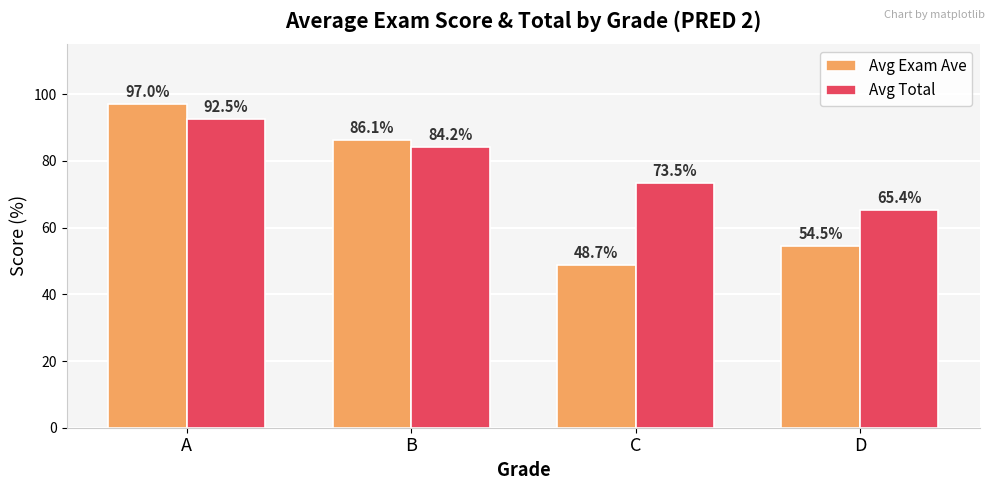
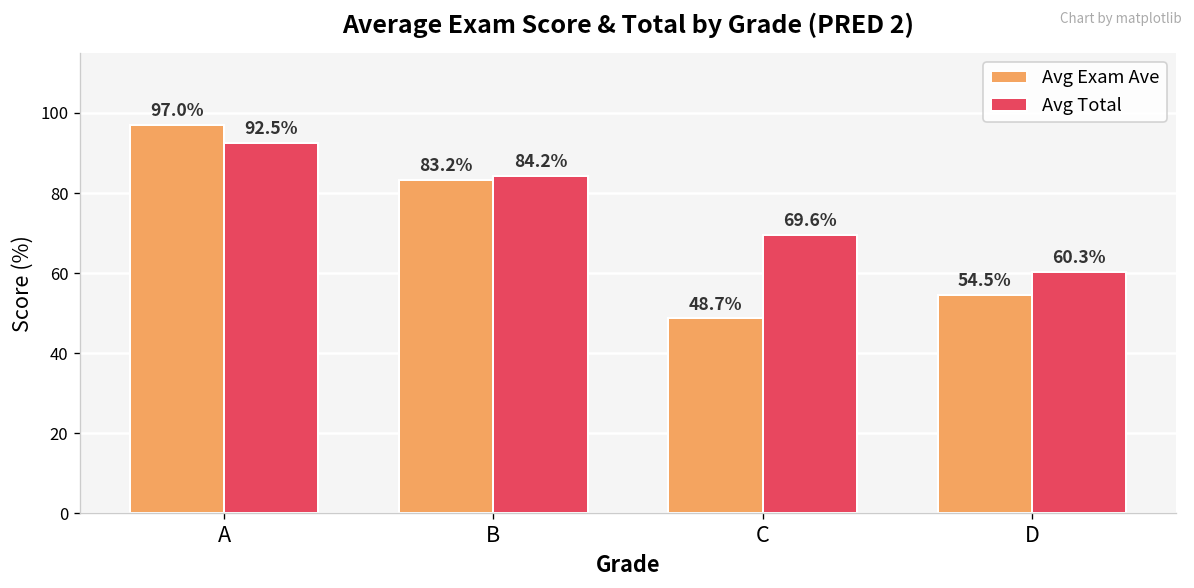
  {
    "Avg Exam Ave": {
      "A": "97.0%",
-     "B": "86.1%",
+     "B": "83.2%",
      "C": "48.7%",
      "D": "54.5%"
    },
    "Avg Total": {
      "A": "92.5%",
      "B": "84.2%",
-     "C": "73.5%",
-     "D": "65.4%"
+     "C": "69.6%",
+     "D": "60.3%"
    }
  }
